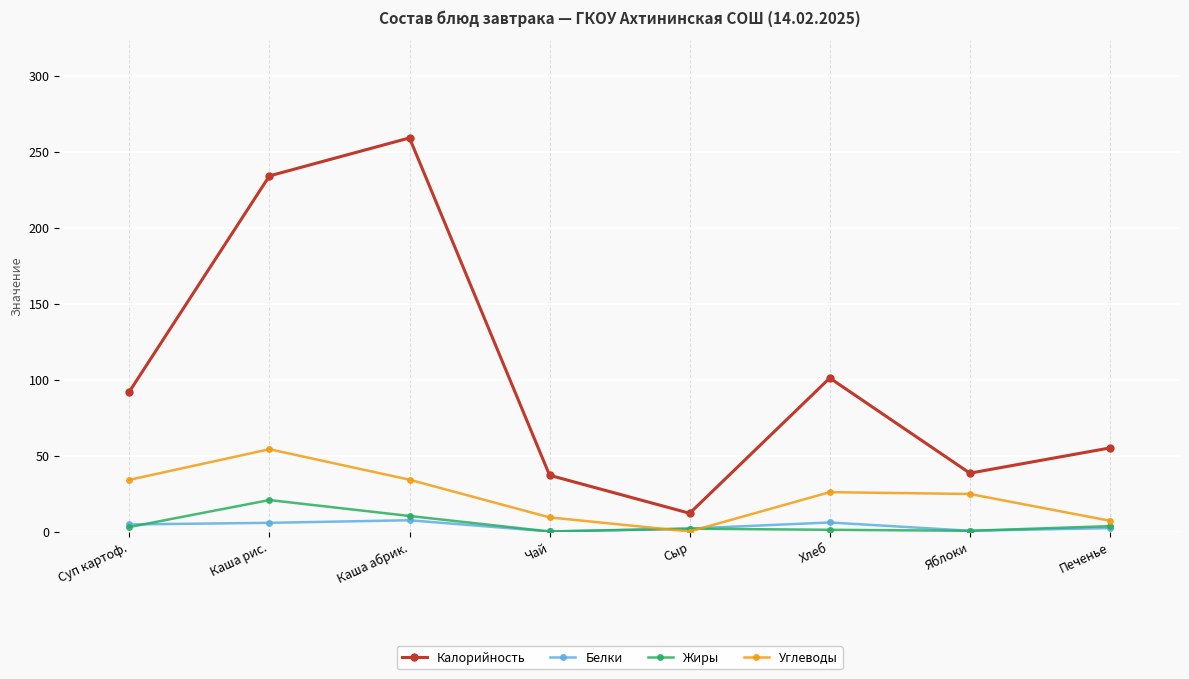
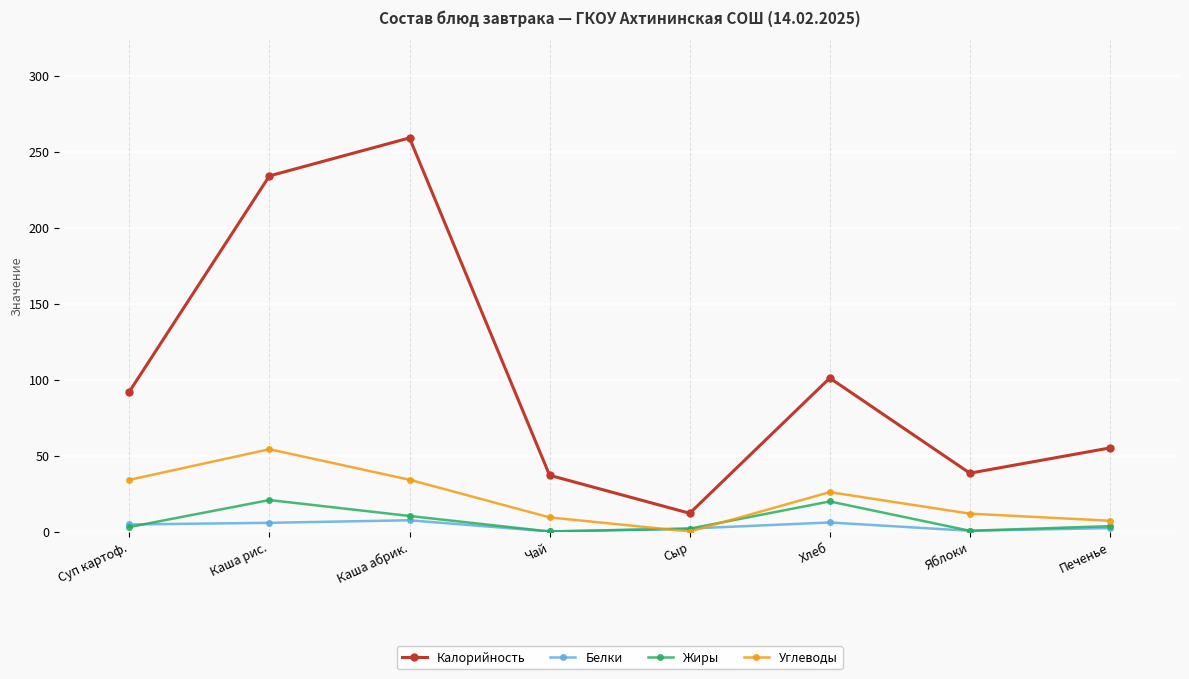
  {
    "Калорийность": {
      "Суп картоф.": 92,
      "Каша рис.": 234,
      "Каша абрик.": 259,
      "Чай": 37,
      "Сыр": 12,
      "Хлеб": 101,
      "Яблоки": 38,
      "Печенье": 55
    },
    "Белки": {
      "Суп картоф.": 5,
      "Каша рис.": 6,
      "Каша абрик.": 7,
      "Хлеб": 6
    },
    "Жиры": {
      "Суп картоф.": 3,
      "Каша рис.": 21,
      "Каша абрик.": 10,
-     "Хлеб": 1
+     "Хлеб": 20
    },
    "Углеводы": {
      "Суп картоф.": 34,
      "Каша рис.": 54,
      "Каша абрик.": 34,
      "Чай": 9,
      "Сыр": 0,
      "Хлеб": 26,
-     "Яблоки": 25,
+     "Яблоки": 12,
      "Печенье": 7
    }
  }
